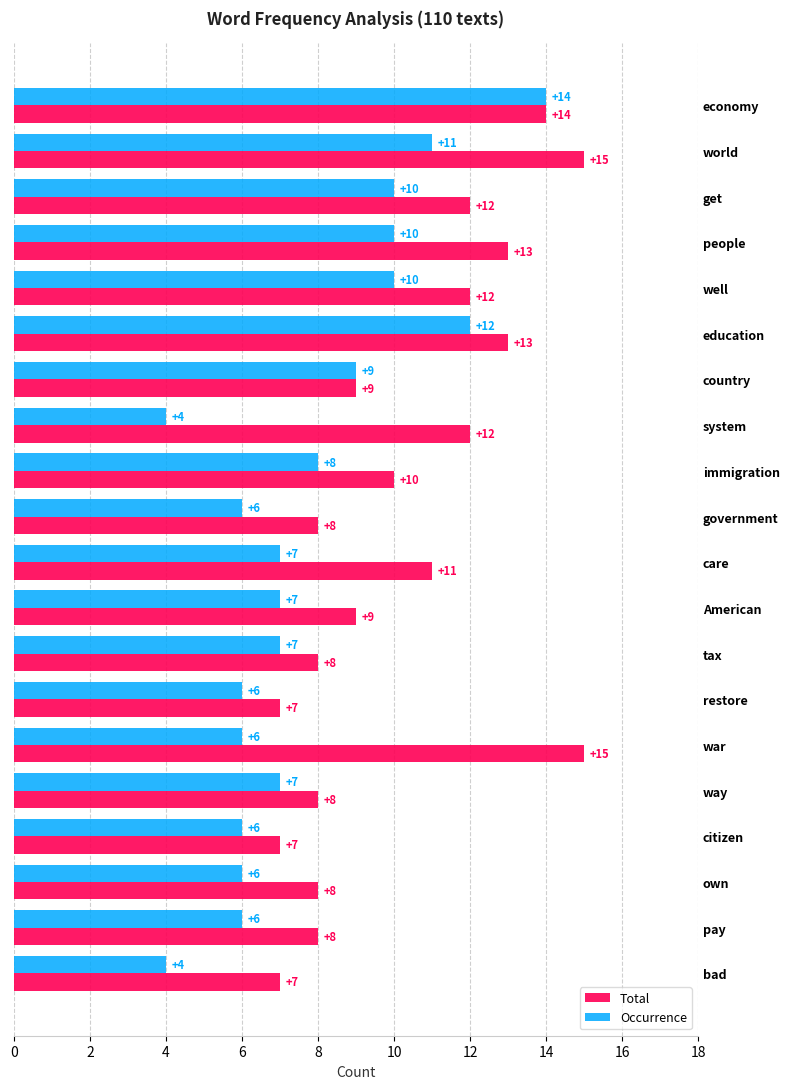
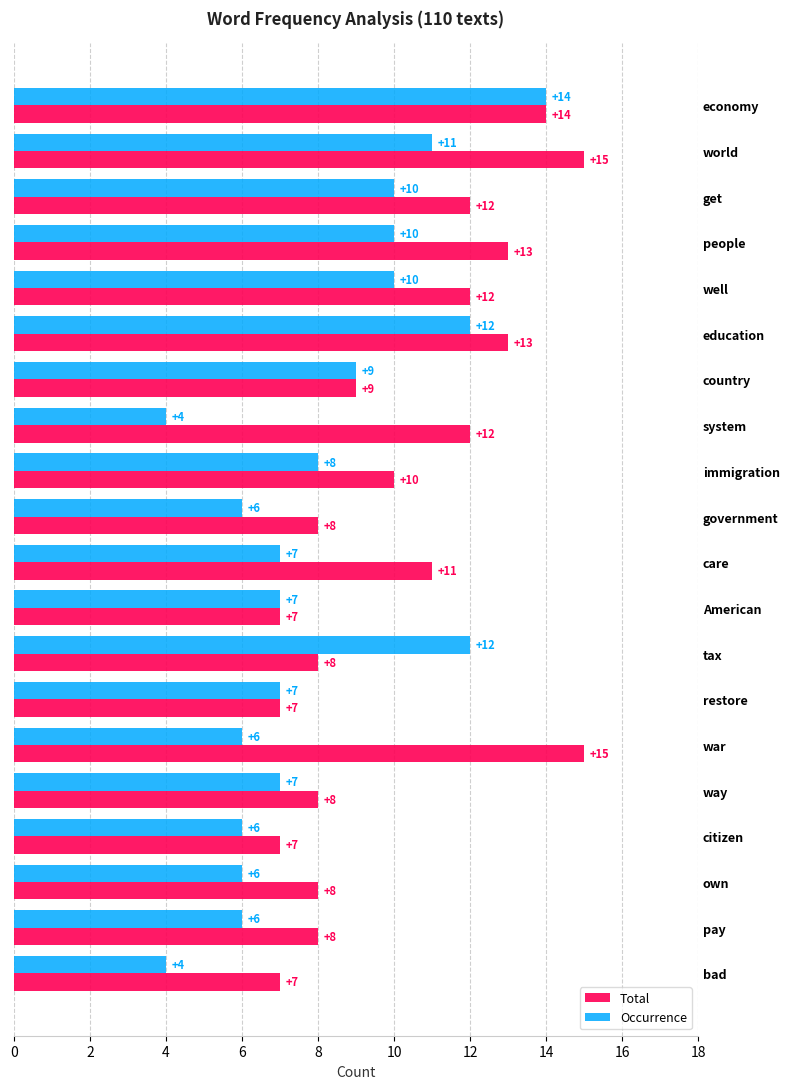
  {
    "Total": {
      "economy": "+14",
      "world": "+15",
      "get": "+12",
      "people": "+13",
      "well": "+12",
      "education": "+13",
      "country": "+9",
      "system": "+12",
      "immigration": "+10",
      "government": "+8",
      "care": "+11",
-     "American": "+9",
+     "American": "+7",
      "tax": "+8",
      "restore": "+7",
      "war": "+15",
      "way": "+8",
      "citizen": "+7",
      "own": "+8",
      "pay": "+8",
      "bad": "+7"
    },
    "Occurrence": {
      "economy": "+14",
      "world": "+11",
      "get": "+10",
      "people": "+10",
      "well": "+10",
      "education": "+12",
      "country": "+9",
      "system": "+4",
      "immigration": "+8",
      "government": "+6",
      "care": "+7",
      "American": "+7",
-     "tax": "+7",
-     "restore": "+6",
+     "tax": "+12",
+     "restore": "+7",
      "war": "+6",
      "way": "+7",
      "citizen": "+6",
      "own": "+6",
      "pay": "+6",
      "bad": "+4"
    }
  }
